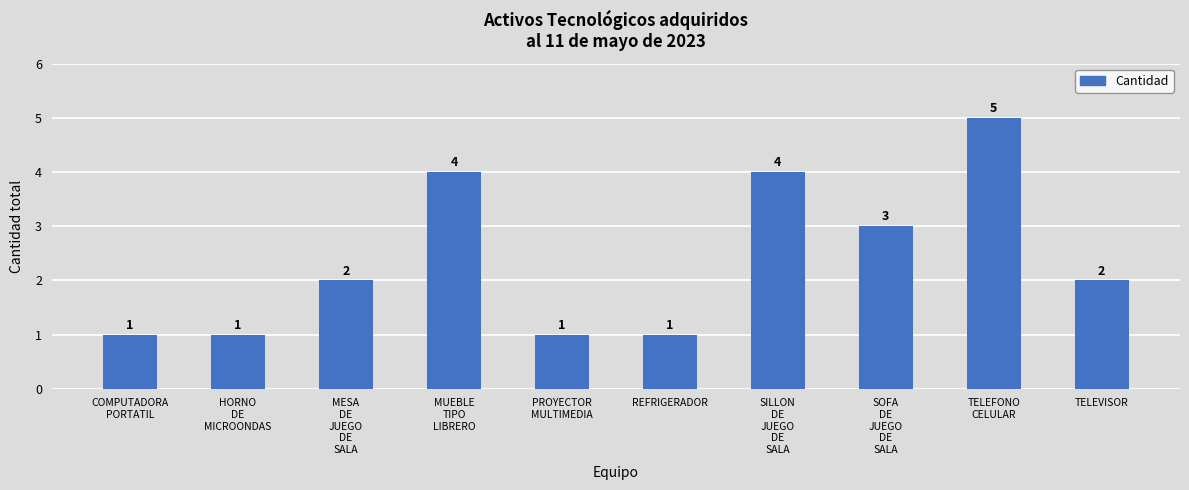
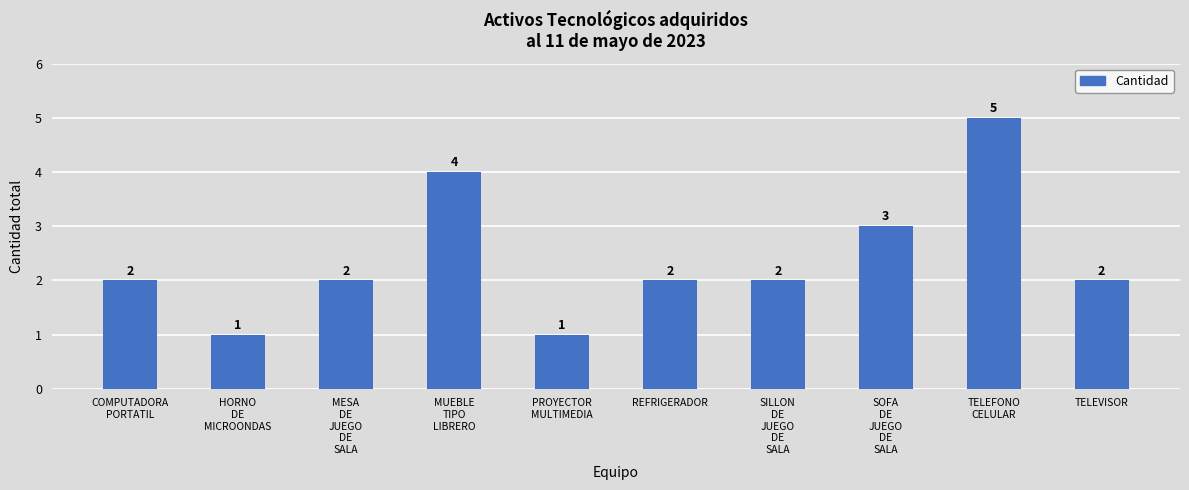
  {
-   "COMPUTADORA PORTATIL": 1,
+   "COMPUTADORA PORTATIL": 2,
    "HORNO DE MICROONDAS": 1,
    "MESA DE JUEGO DE SALA": 2,
    "MUEBLE TIPO LIBRERO": 4,
    "PROYECTOR MULTIMEDIA": 1,
-   "REFRIGERADOR": 1,
-   "SILLON DE JUEGO DE SALA": 4,
+   "REFRIGERADOR": 2,
+   "SILLON DE JUEGO DE SALA": 2,
    "SOFA DE JUEGO DE SALA": 3,
    "TELEFONO CELULAR": 5,
    "TELEVISOR": 2
  }
